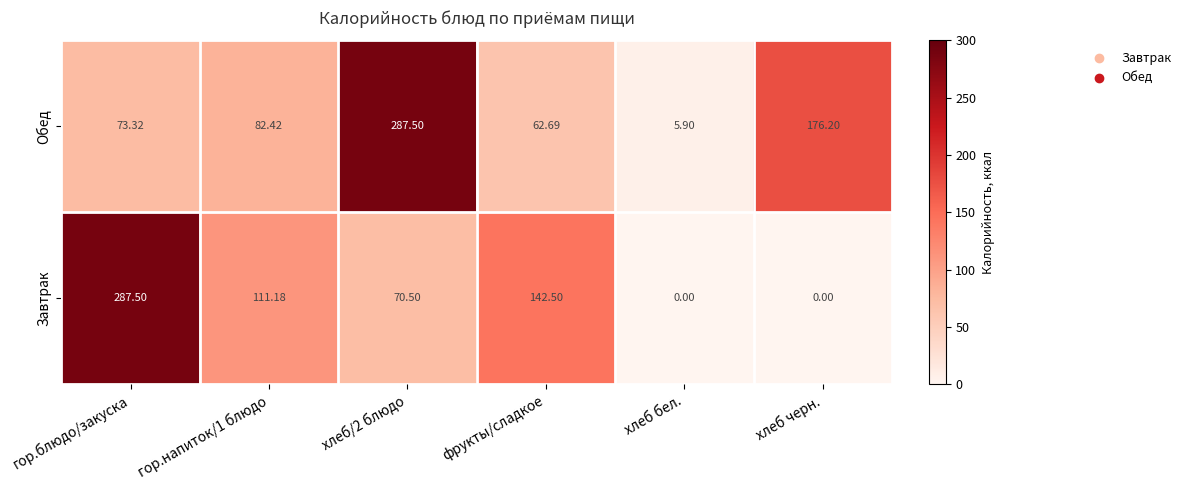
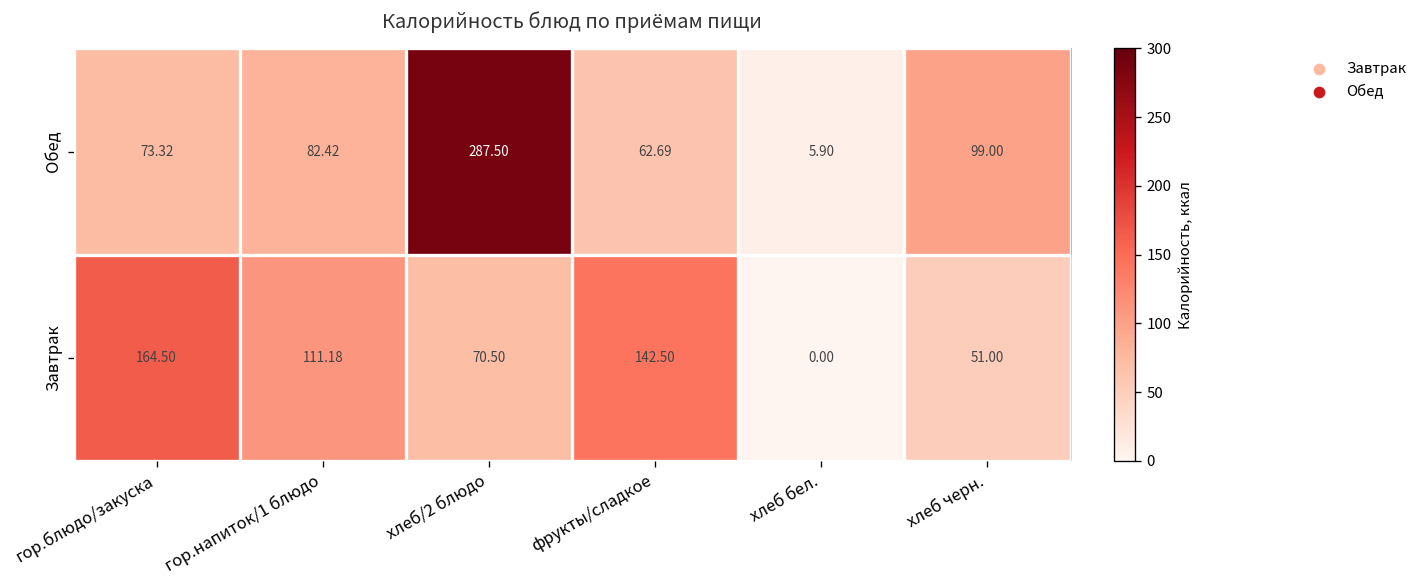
  {
    "Обед": {
      "гор.блюдо/закуска": 73.32,
      "гор.напиток/1 блюдо": 82.42,
      "хлеб/2 блюдо": 287.50,
      "фрукты/сладкое": 62.69,
      "хлеб бел.": 5.90,
-     "хлеб черн.": 176.20
+     "хлеб черн.": 99.00
    },
    "Завтрак": {
-     "гор.блюдо/закуска": 287.50,
+     "гор.блюдо/закуска": 164.50,
      "гор.напиток/1 блюдо": 111.18,
      "хлеб/2 блюдо": 70.50,
      "фрукты/сладкое": 142.50,
      "хлеб бел.": 0.00,
-     "хлеб черн.": 0.00
+     "хлеб черн.": 51.00
    }
  }
